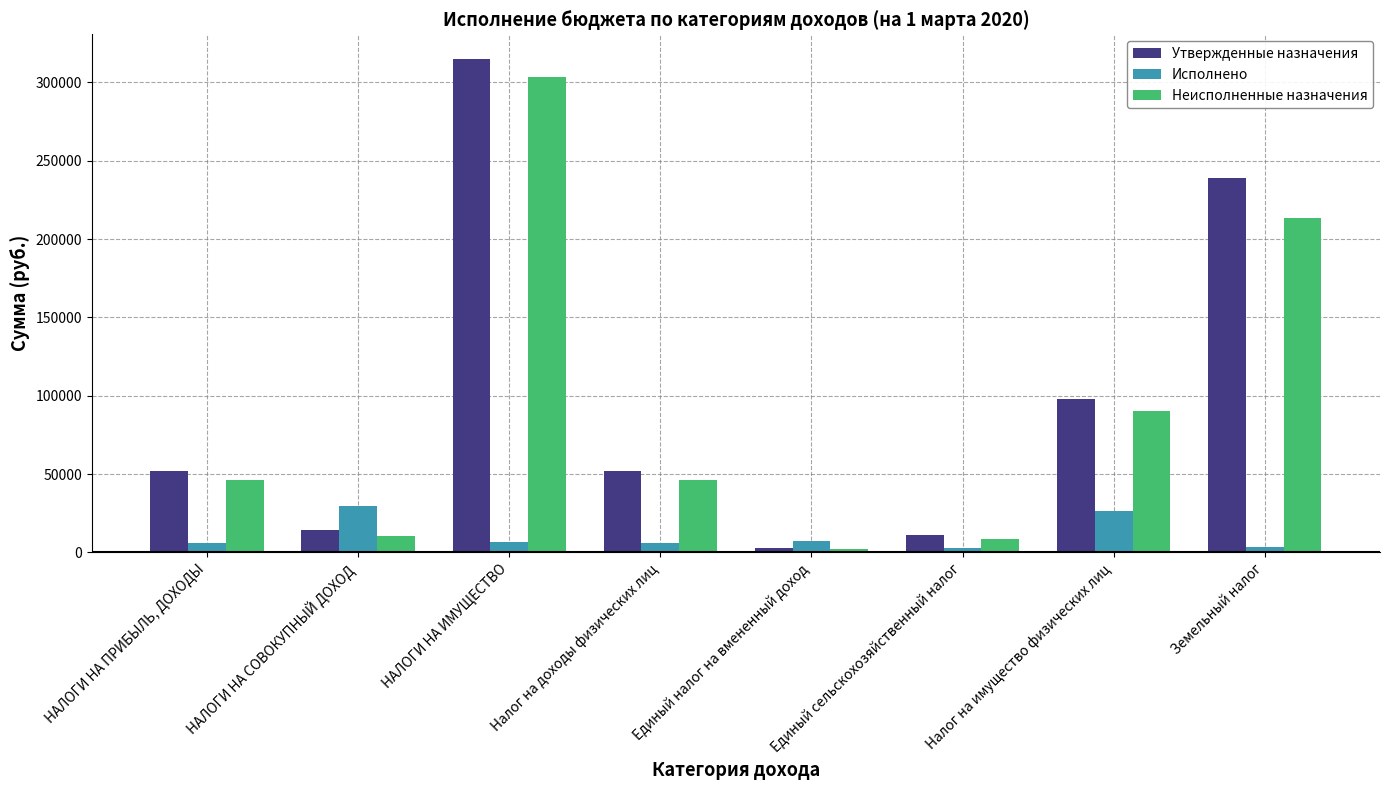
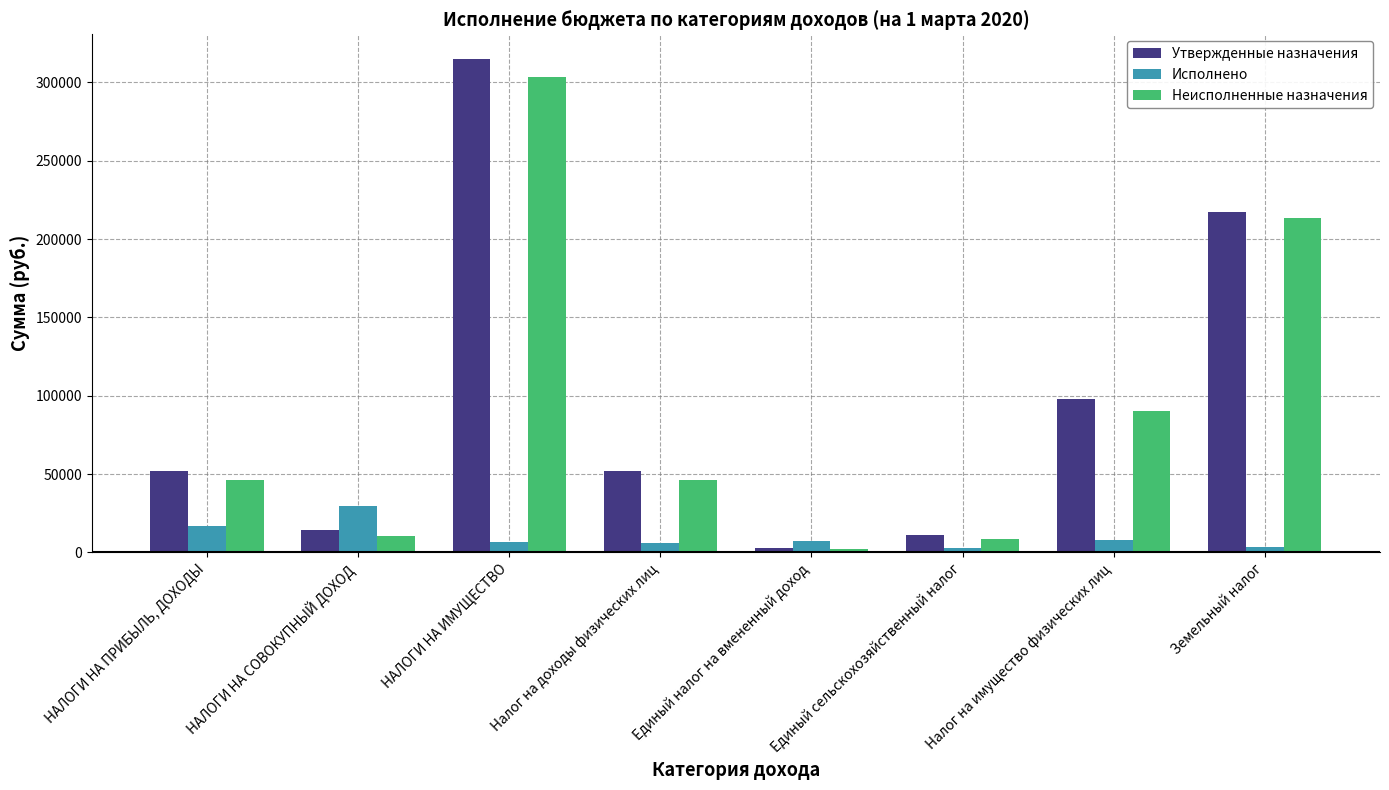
  {
    "Утвержденные назначения": {
      "НАЛОГИ НА ПРИБЫЛЬ, ДОХОДЫ": 52000,
      "НАЛОГИ НА СОВОКУПНЫЙ ДОХОД": 14000,
      "НАЛОГИ НА ИМУЩЕСТВО": 315000,
      "Налог на доходы физических лиц": 52000,
      "Единый налог на вмененный доход": 3000,
      "Единый сельскохозяйственный налог": 11000,
      "Налог на имущество физических лиц": 98000,
-     "Земельный налог": 239000
+     "Земельный налог": 217000
    },
    "Исполнено": {
-     "НАЛОГИ НА ПРИБЫЛЬ, ДОХОДЫ": 6000,
+     "НАЛОГИ НА ПРИБЫЛЬ, ДОХОДЫ": 17000,
      "НАЛОГИ НА СОВОКУПНЫЙ ДОХОД": 29000,
      "НАЛОГИ НА ИМУЩЕСТВО": 6000,
      "Налог на доходы физических лиц": 6000,
      "Единый налог на вмененный доход": 7000,
      "Единый сельскохозяйственный налог": 3000,
-     "Налог на имущество физических лиц": 27000,
+     "Налог на имущество физических лиц": 8000,
      "Земельный налог": 4000
    },
    "Неисполненные назначения": {
      "НАЛОГИ НА ПРИБЫЛЬ, ДОХОДЫ": 46000,
      "НАЛОГИ НА СОВОКУПНЫЙ ДОХОД": 10000,
      "НАЛОГИ НА ИМУЩЕСТВО": 304000,
      "Налог на доходы физических лиц": 46000,
      "Единый налог на вмененный доход": 2000,
      "Единый сельскохозяйственный налог": 8000,
      "Налог на имущество физических лиц": 90000,
      "Земельный налог": 213000
    }
  }
